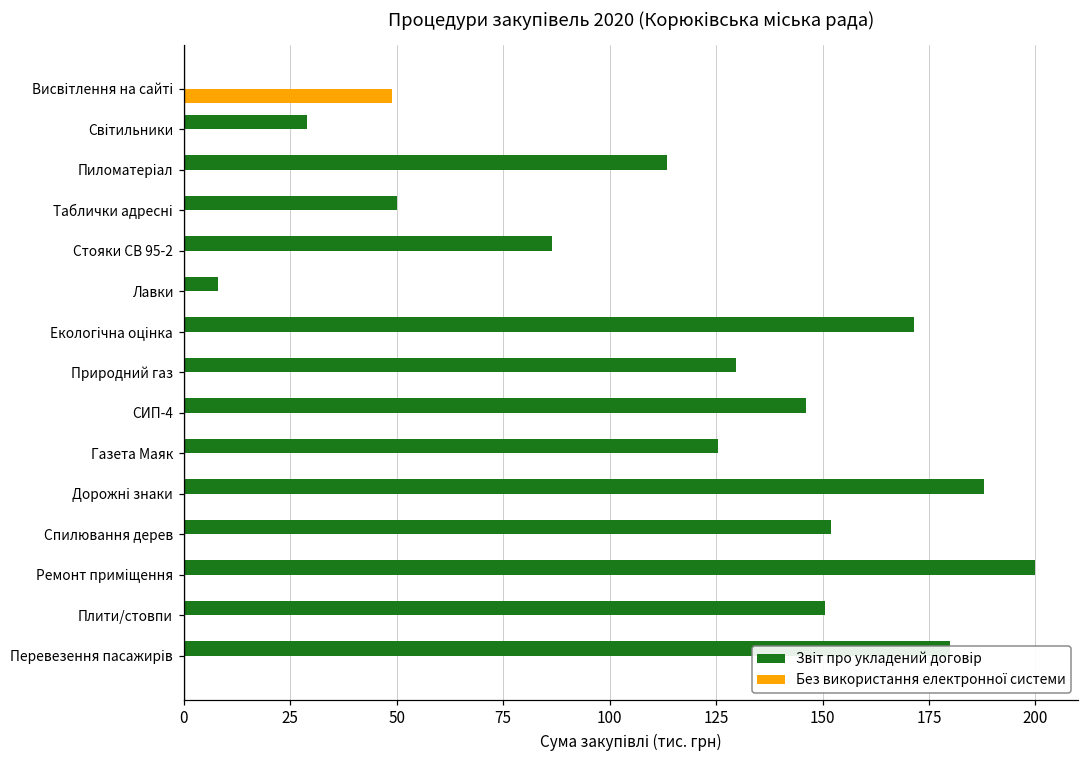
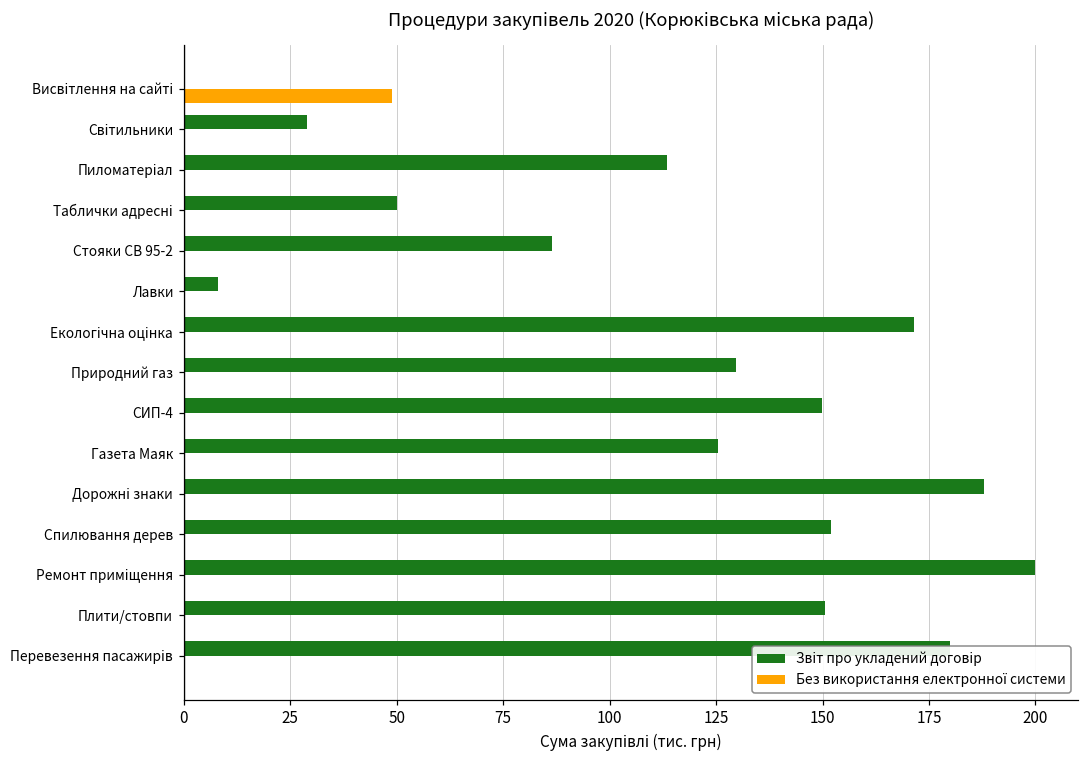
  {
    "Звіт про укладений договір": {
      "Висвітлення на сайті": 0,
      "Світильники": 29,
      "Пиломатеріал": 113,
      "Таблички адресні": 50,
      "Стояки СВ 95-2": 87,
      "Лавки": 8,
      "Екологічна оцінка": 172,
      "Природний газ": 130,
-     "СИП-4": 146,
+     "СИП-4": 150,
      "Газета Маяк": 126,
      "Дорожні знаки": 188,
      "Спилювання дерев": 152,
      "Ремонт приміщення": 200,
      "Плити/стовпи": 151
    },
    "Без використання електронної системи": {
      "Висвітлення на сайті": 49,
      "Світильники": 0,
      "Пиломатеріал": 0,
      "Таблички адресні": 0,
      "Стояки СВ 95-2": 0,
      "Лавки": 0,
      "Екологічна оцінка": 0,
      "Природний газ": 0,
      "СИП-4": 0,
      "Газета Маяк": 0,
      "Дорожні знаки": 0,
      "Спилювання дерев": 0,
      "Ремонт приміщення": 0,
      "Плити/стовпи": 0,
      "Перевезення пасажирів": 0
    }
  }
